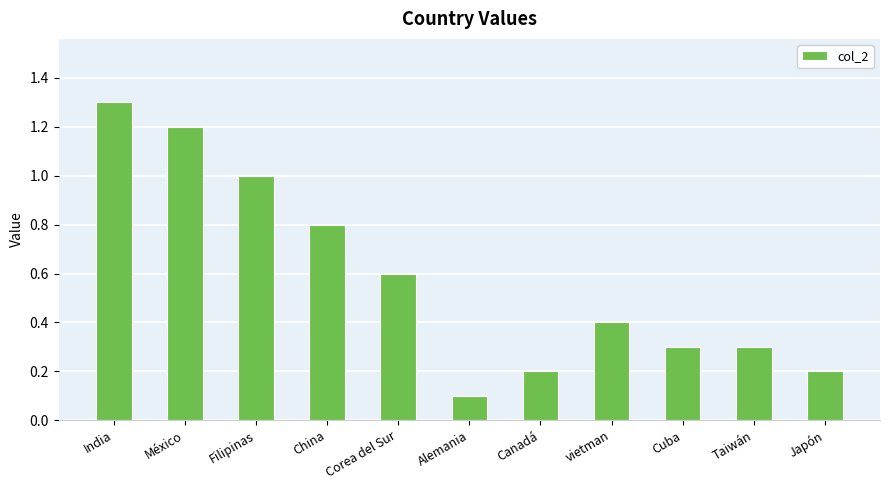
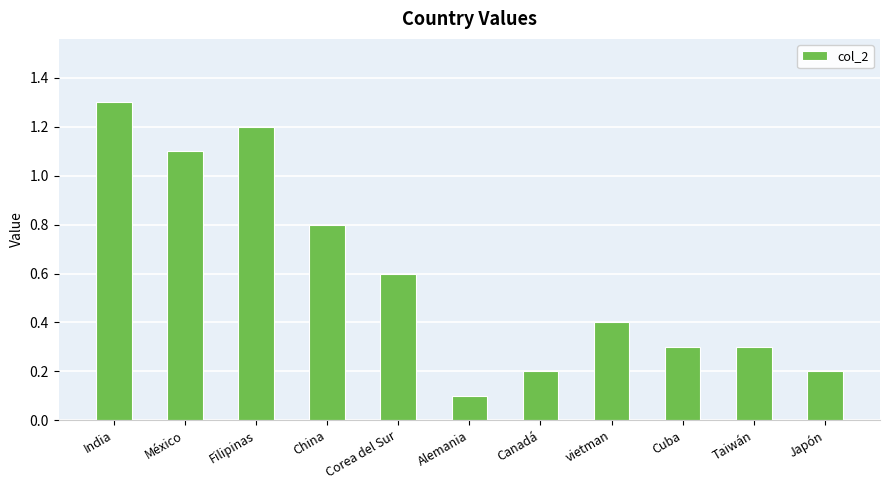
  {
    "India": 1.3,
-   "México": 1.2,
-   "Filipinas": 1.0,
+   "México": 1.1,
+   "Filipinas": 1.2,
    "China": 0.8,
    "Corea del Sur": 0.6,
    "Alemania": 0.1,
    "Canadá": 0.2,
    "vietman": 0.4,
    "Cuba": 0.3,
    "Taiwán": 0.3,
    "Japón": 0.2
  }
